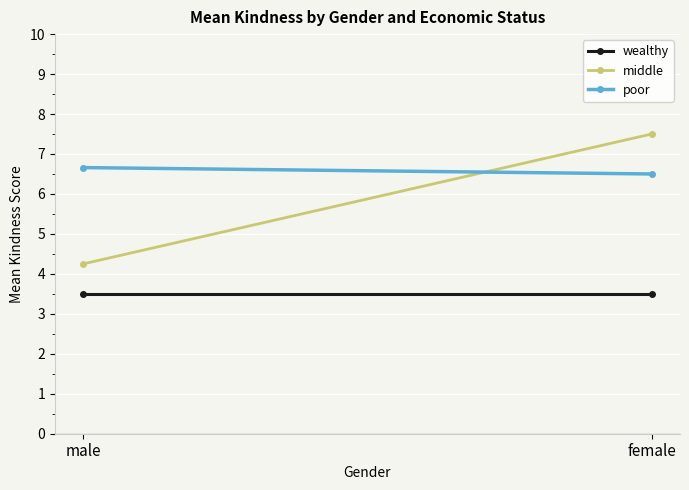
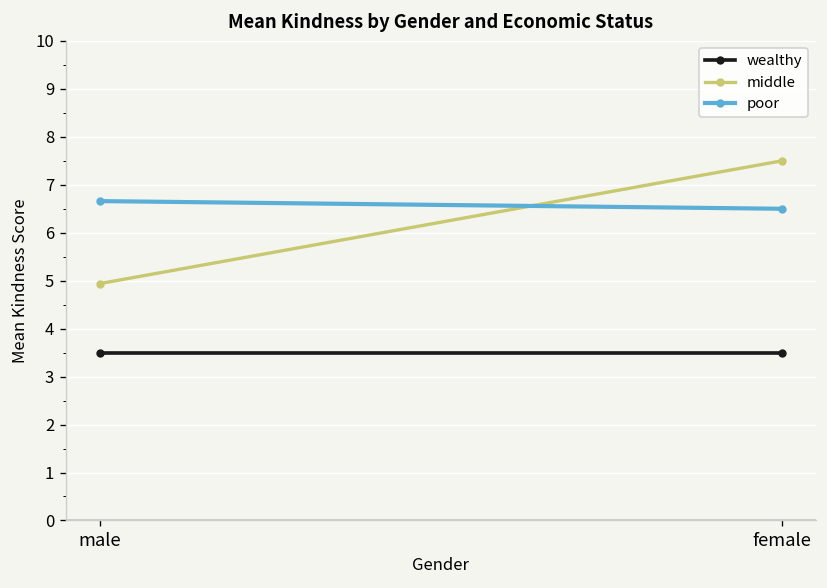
  {
    "wealthy": {
      "male": 3.5,
      "female": 3.5
    },
    "middle": {
-     "male": 4.3,
+     "male": 4.9,
      "female": 7.5
    },
    "poor": {
      "male": 6.7,
      "female": 6.5
    }
  }
